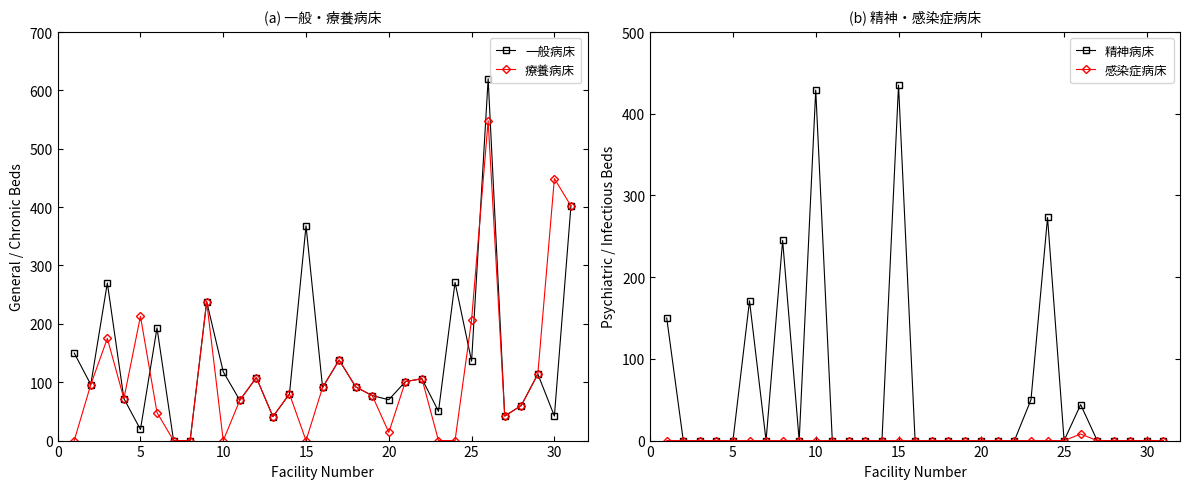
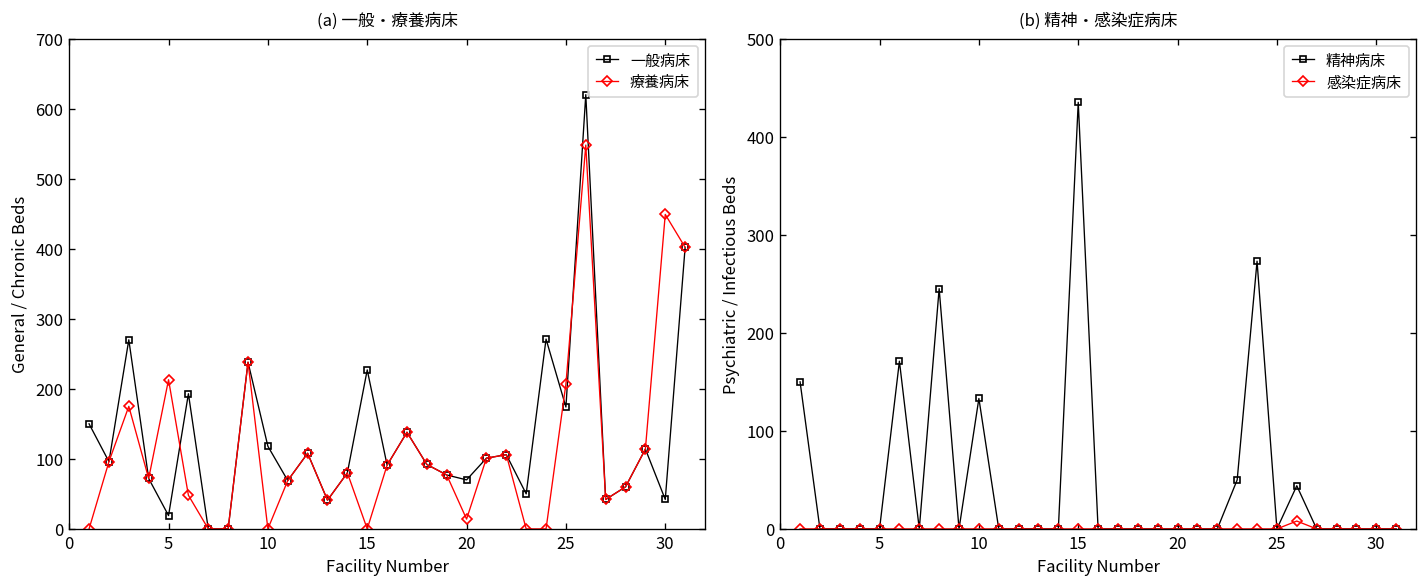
  {
    "(a) 一般・療養病床": {
      "一般病床": {
        "5": 20,
        "10": 120,
-       "15": 370,
+       "15": 230,
        "20": 70,
-       "25": 140,
+       "25": 170,
        "30": 40
      },
      "療養病床": {
        "5": 210,
        "10": 0,
        "15": 0,
        "20": 10,
        "25": 210,
        "30": 450
      }
    },
    "(b) 精神・感染症病床": {
      "精神病床": {
-       "10": 430,
+       "10": 130,
        "15": 440
      },
      "感染症病床": {
        "10": 0,
        "15": 0
      }
    }
  }
